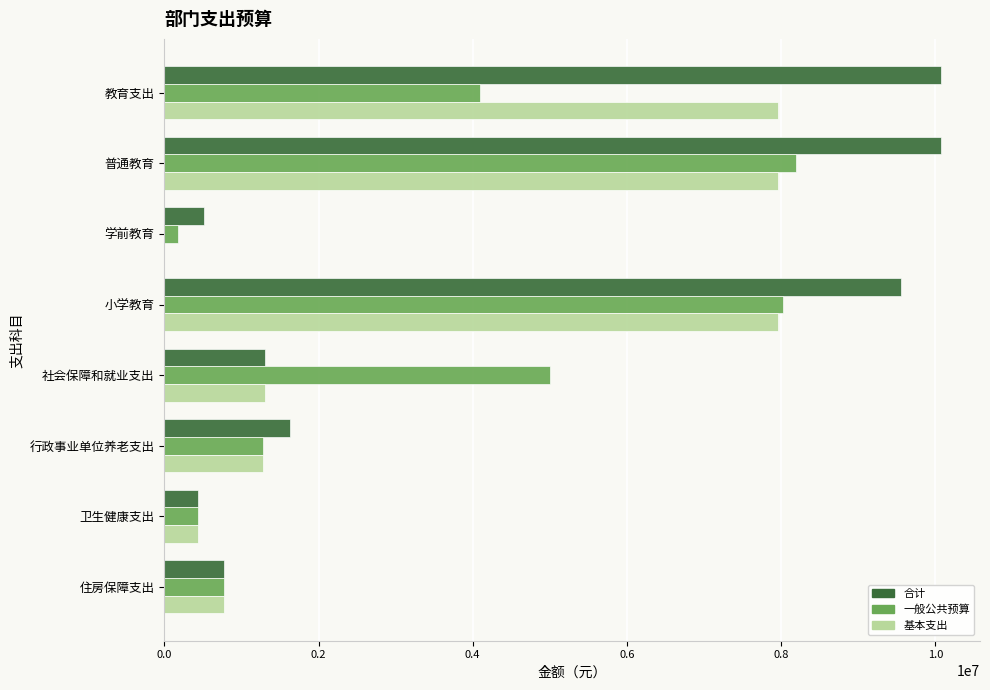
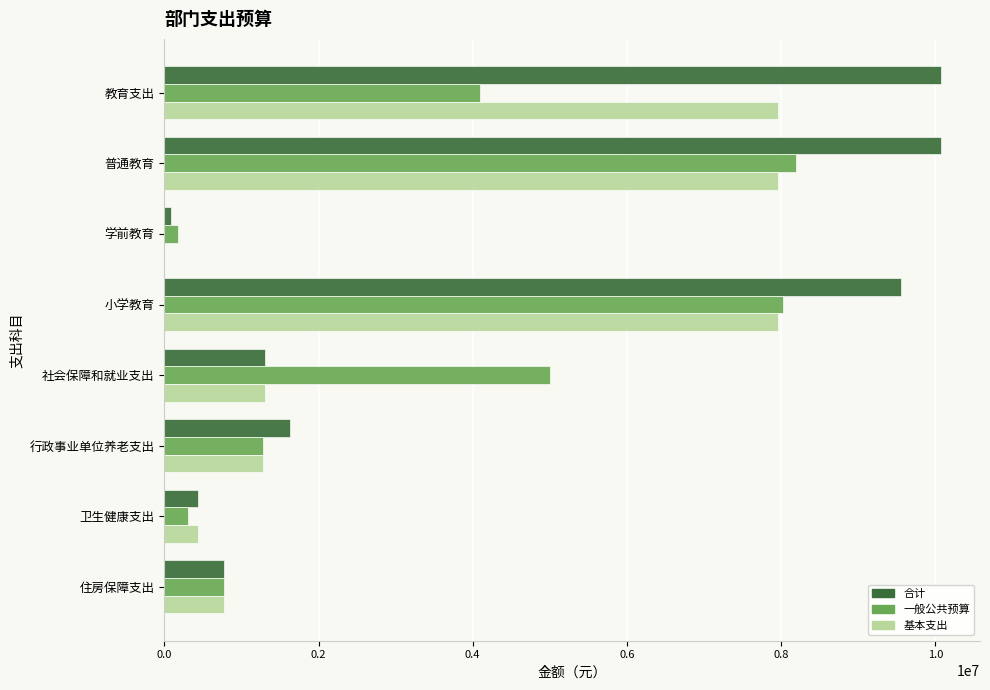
  {
    "合计": {
      "教育支出": 10100000,
      "普通教育": 10100000,
-     "学前教育": 500000,
+     "学前教育": 100000,
      "小学教育": 9600000,
      "社会保障和就业支出": 1300000,
      "行政事业单位养老支出": 1600000,
      "卫生健康支出": 400000,
      "住房保障支出": 800000
    },
    "一般公共预算": {
      "教育支出": 4100000,
      "普通教育": 8200000,
      "学前教育": 200000,
      "小学教育": 8000000,
      "社会保障和就业支出": 5000000,
      "行政事业单位养老支出": 1300000,
-     "卫生健康支出": 400000,
+     "卫生健康支出": 300000,
      "住房保障支出": 800000
    },
    "基本支出": {
      "教育支出": 8000000,
      "普通教育": 8000000,
      "学前教育": 0,
      "小学教育": 8000000,
      "社会保障和就业支出": 1300000,
      "行政事业单位养老支出": 1300000,
      "卫生健康支出": 400000,
      "住房保障支出": 800000
    }
  }
